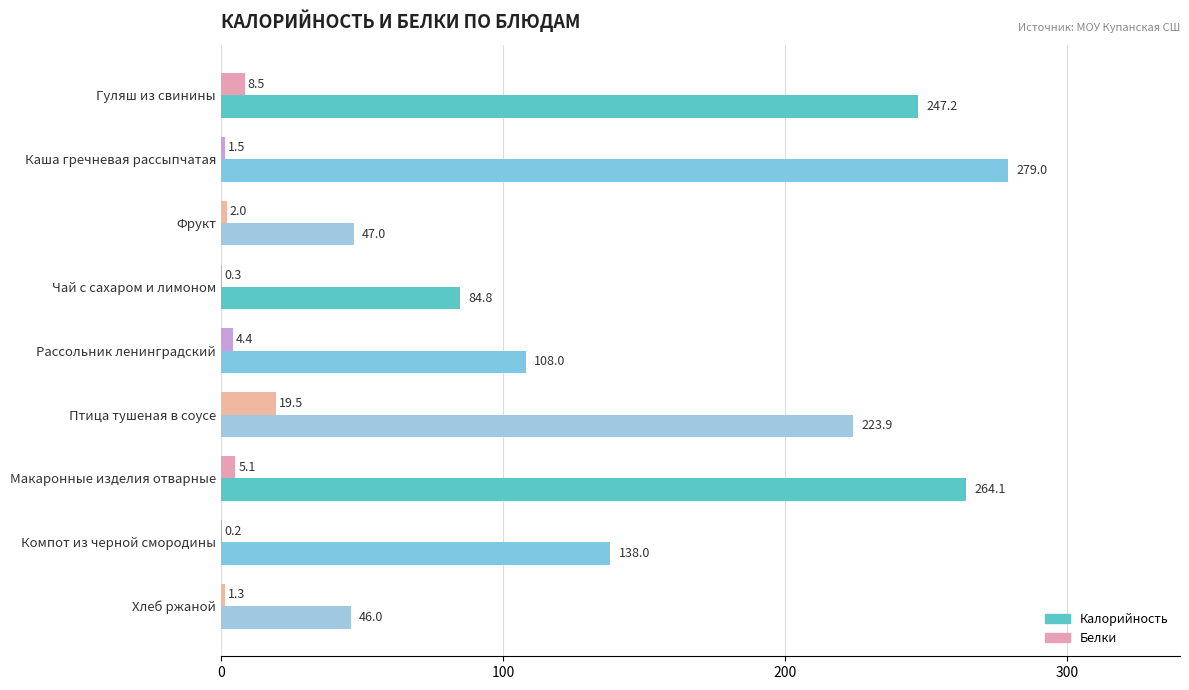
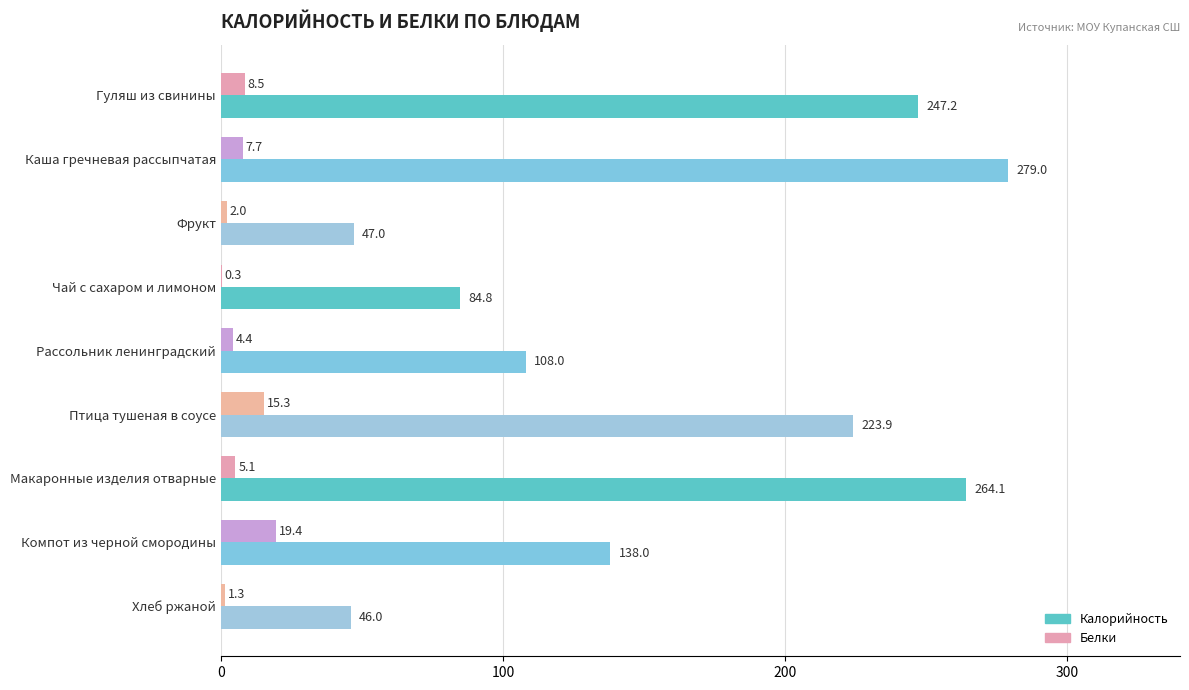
  {
    "Калорийность": {
      "Гуляш из свинины": 247.2,
      "Каша гречневая рассыпчатая": 279.0,
      "Фрукт": 47.0,
      "Чай с сахаром и лимоном": 84.8,
      "Рассольник ленинградский": 108.0,
      "Птица тушеная в соусе": 223.9,
      "Макаронные изделия отварные": 264.1,
      "Компот из черной смородины": 138.0,
      "Хлеб ржаной": 46.0
    },
    "Белки": {
      "Гуляш из свинины": 8.5,
-     "Каша гречневая рассыпчатая": 1.5,
+     "Каша гречневая рассыпчатая": 7.7,
      "Фрукт": 2.0,
      "Чай с сахаром и лимоном": 0.3,
      "Рассольник ленинградский": 4.4,
-     "Птица тушеная в соусе": 19.5,
+     "Птица тушеная в соусе": 15.3,
      "Макаронные изделия отварные": 5.1,
-     "Компот из черной смородины": 0.2,
+     "Компот из черной смородины": 19.4,
      "Хлеб ржаной": 1.3
    }
  }
